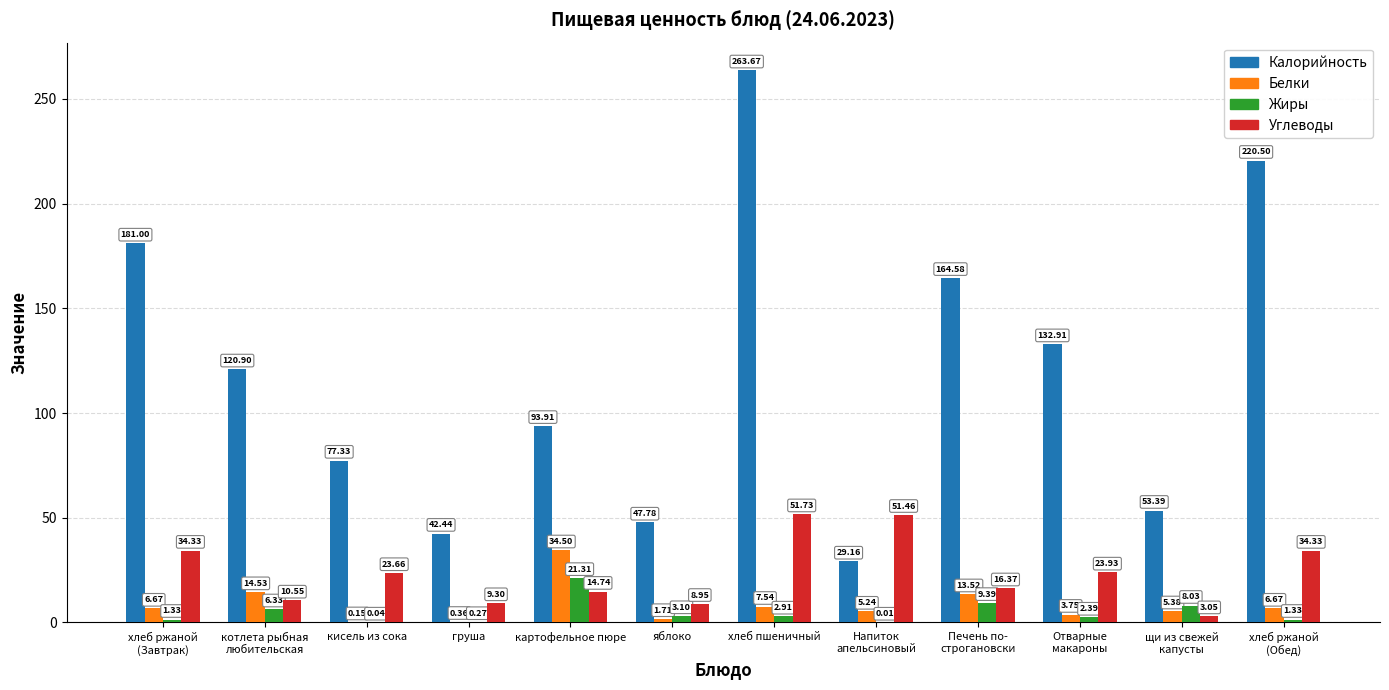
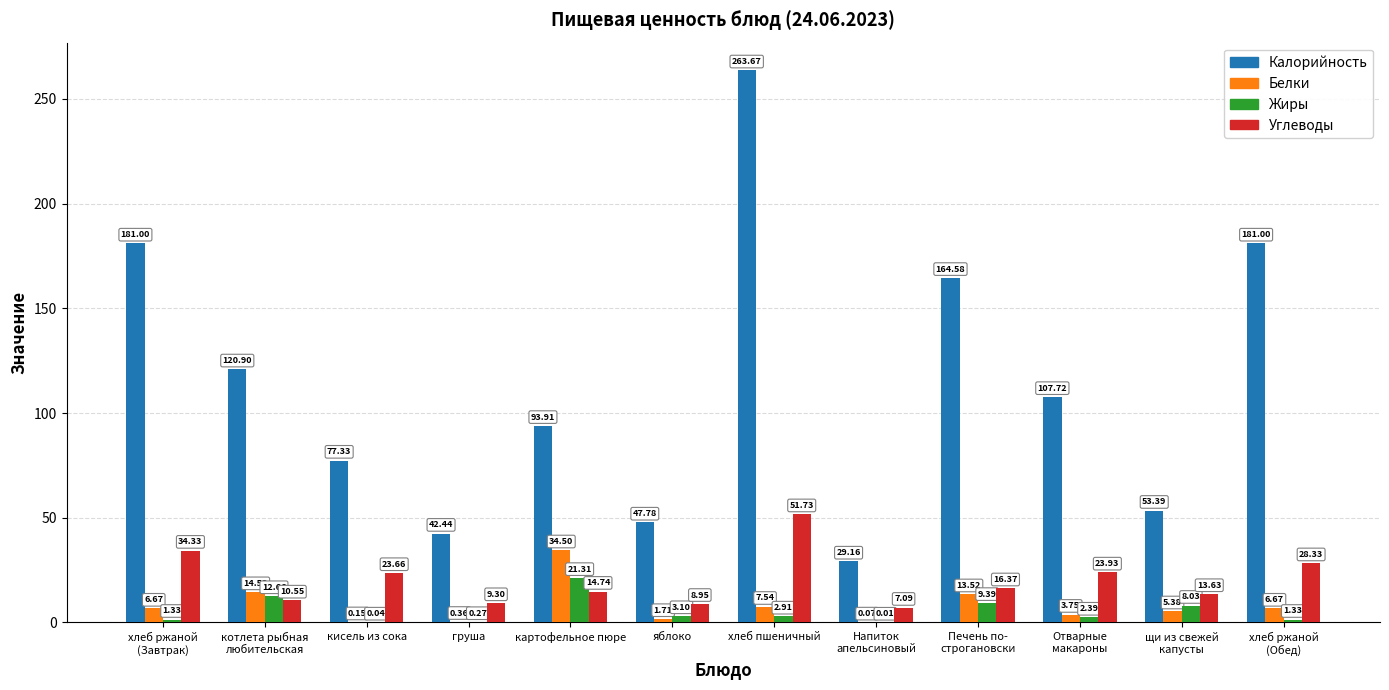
  {
    "Калорийность": {
-     "Отварные макароны": 132.91,
-     "хлеб ржаной (Обед)": 220.50
+     "Отварные макароны": 107.72,
+     "хлеб ржаной (Обед)": 181.00
    },
    "Белки": {
-     "Напиток апельсиновый": 5.24
+     "Напиток апельсиновый": 0.07
    },
    "Жиры": {
-     "котлета рыбная любительская": 6.33
+     "котлета рыбная любительская": 12.66
    },
    "Углеводы": {
-     "Напиток апельсиновый": 51.46,
-     "щи из свежей капусты": 3.05,
-     "хлеб ржаной (Обед)": 34.33
+     "Напиток апельсиновый": 7.09,
+     "щи из свежей капусты": 13.63,
+     "хлеб ржаной (Обед)": 28.33
    }
  }
